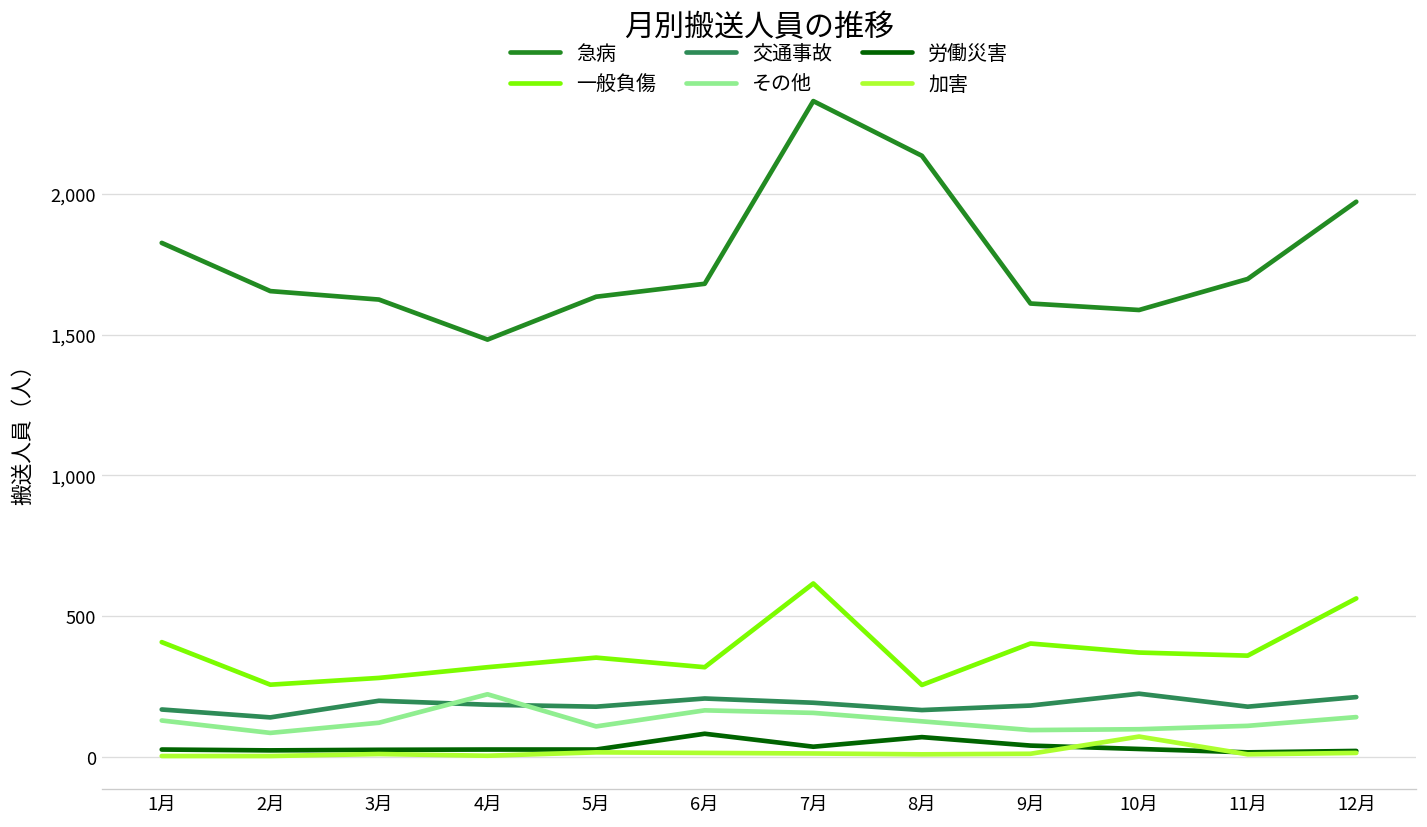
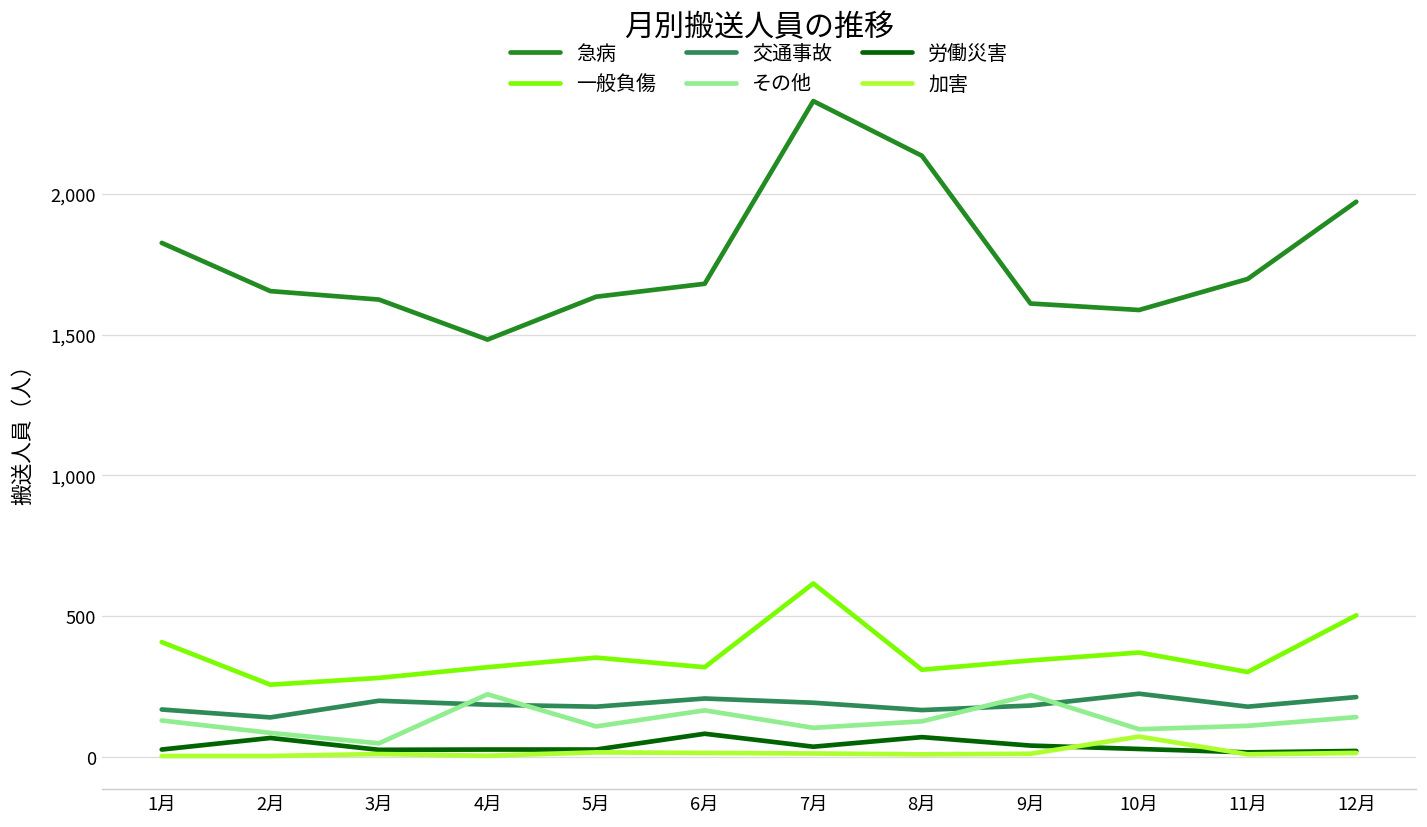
  {
    "一般負傷": {
      "1月": 410,
      "2月": 260,
      "3月": 280,
      "4月": 320,
      "5月": 350,
      "6月": 320,
      "7月": 620,
-     "8月": 260,
-     "9月": 400,
+     "8月": 310,
+     "9月": 340,
      "10月": 370,
-     "11月": 360,
-     "12月": 560
+     "11月": 300,
+     "12月": 500
    },
    "その他": {
      "1月": 130,
      "2月": 90,
-     "3月": 120,
+     "3月": 50,
      "4月": 220,
      "5月": 110,
      "6月": 170,
-     "7月": 160,
+     "7月": 110,
      "8月": 130,
-     "9月": 100,
+     "9月": 220,
      "10月": 100,
      "11月": 110,
      "12月": 140
    },
    "労働災害": {
      "1月": 30,
-     "2月": 30,
+     "2月": 70,
      "3月": 30,
      "4月": 30,
      "6月": 80,
      "7月": 40,
      "8月": 70,
      "9月": 40,
      "10月": 30
    },
    "加害": {
      "1月": 10,
      "2月": 10,
      "3月": 10,
      "4月": 10,
      "6月": 20,
      "7月": 10,
      "8月": 10,
      "9月": 10,
      "10月": 70
    }
  }
